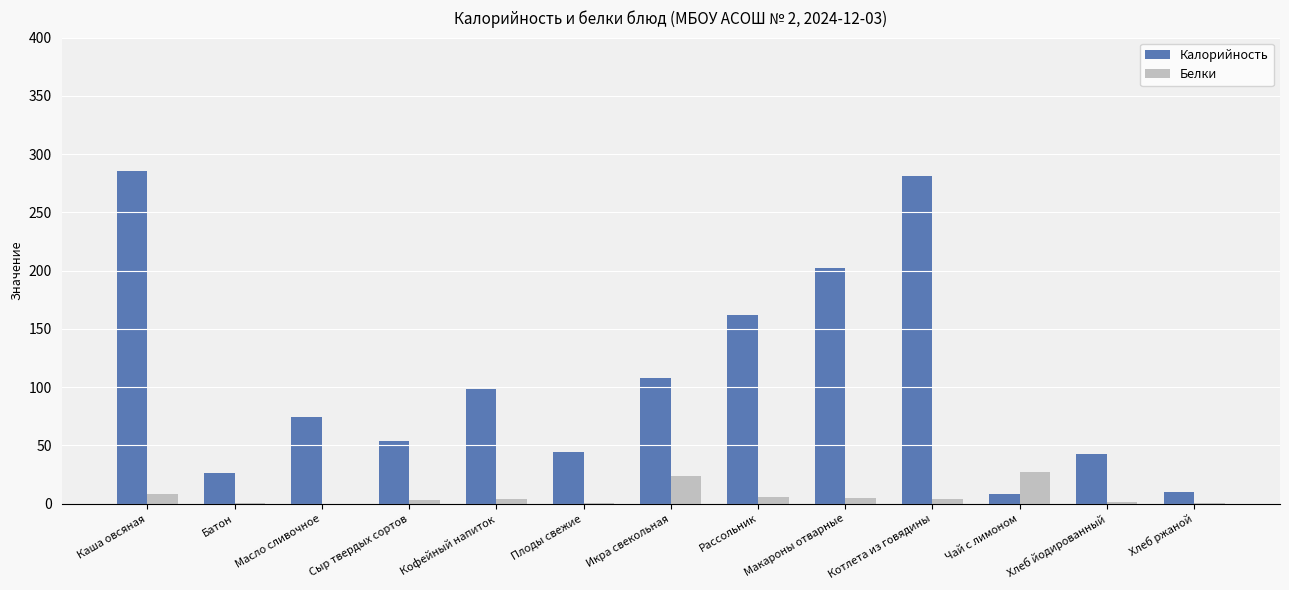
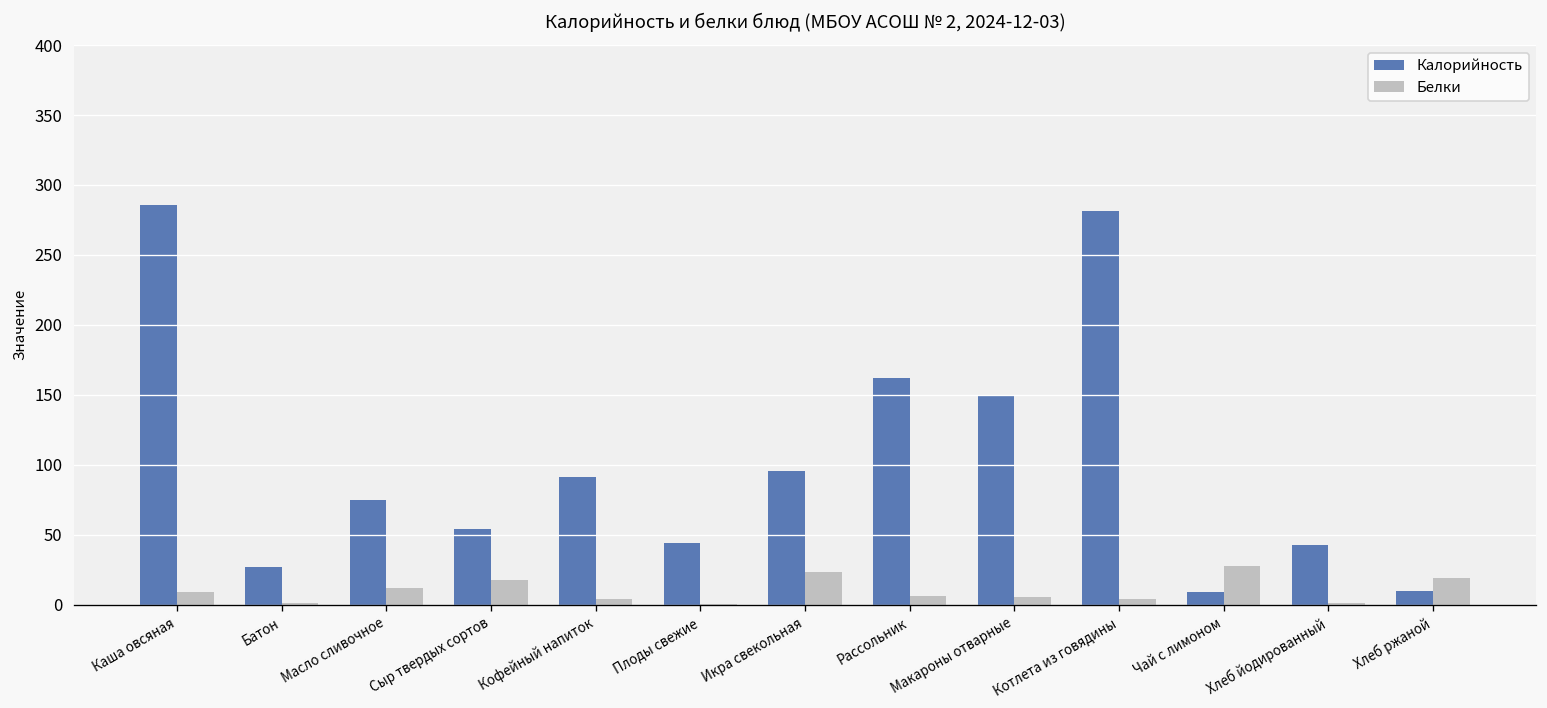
  {
    "Калорийность": {
      "Каша овсяная": 286,
      "Батон": 27,
      "Масло сливочное": 75,
      "Сыр твердых сортов": 54,
-     "Кофейный напиток": 98,
+     "Кофейный напиток": 91,
      "Плоды свежие": 44,
-     "Икра свекольная": 108,
+     "Икра свекольная": 95,
      "Рассольник": 162,
-     "Макароны отварные": 202,
+     "Макароны отварные": 150,
      "Котлета из говядины": 281,
      "Чай с лимоном": 9,
      "Хлеб йодированный": 43,
      "Хлеб ржаной": 10
    },
    "Белки": {
      "Каша овсяная": 9,
-     "Масло сливочное": 0,
-     "Сыр твердых сортов": 4,
+     "Масло сливочное": 12,
+     "Сыр твердых сортов": 17,
      "Кофейный напиток": 4,
      "Икра свекольная": 24,
      "Рассольник": 6,
      "Макароны отварные": 5,
      "Котлета из говядины": 4,
      "Чай с лимоном": 27,
-     "Хлеб ржаной": 0
+     "Хлеб ржаной": 19
    }
  }
